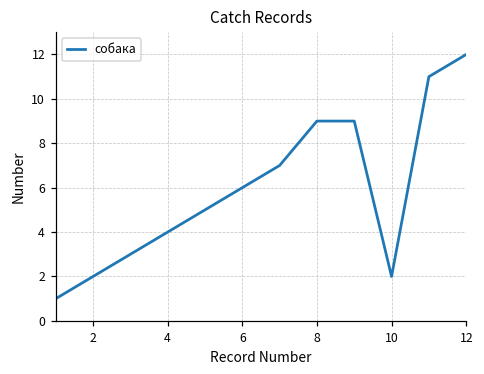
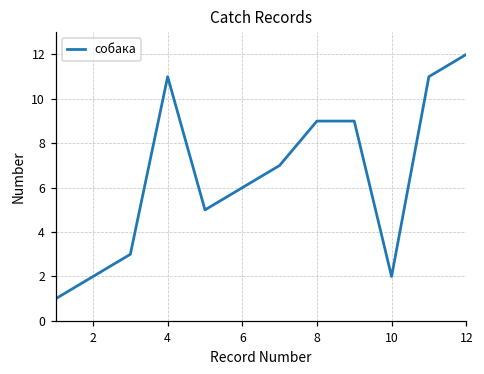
  {
    "2": 2,
-   "4": 4,
+   "4": 11,
    "6": 6,
    "8": 9,
    "10": 2,
    "12": 12
  }
